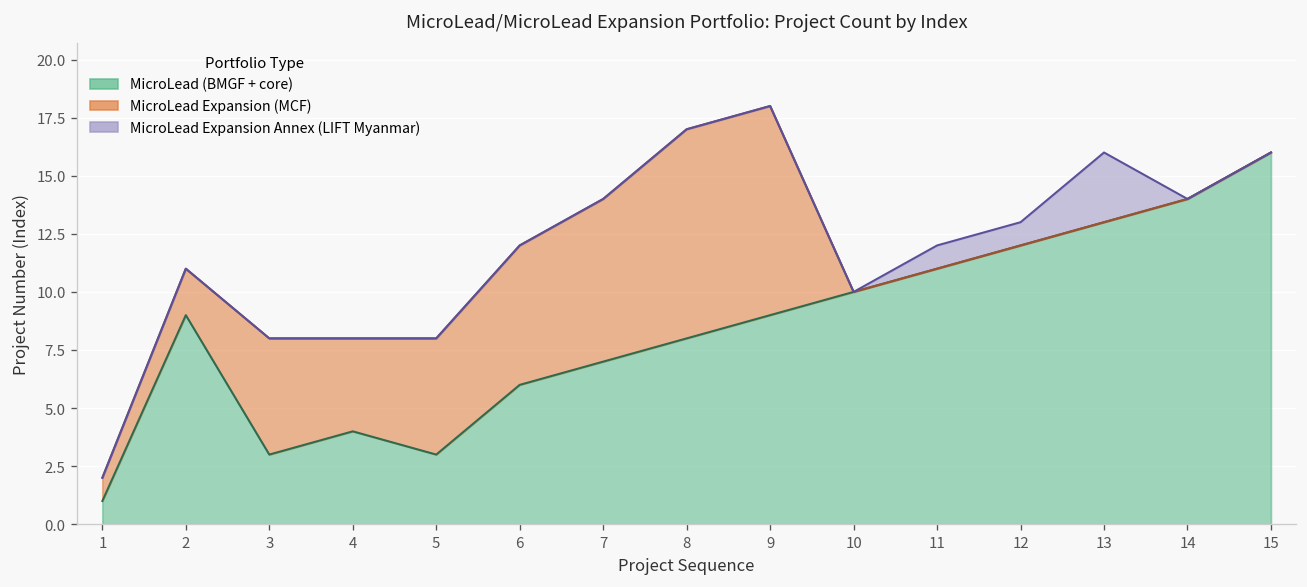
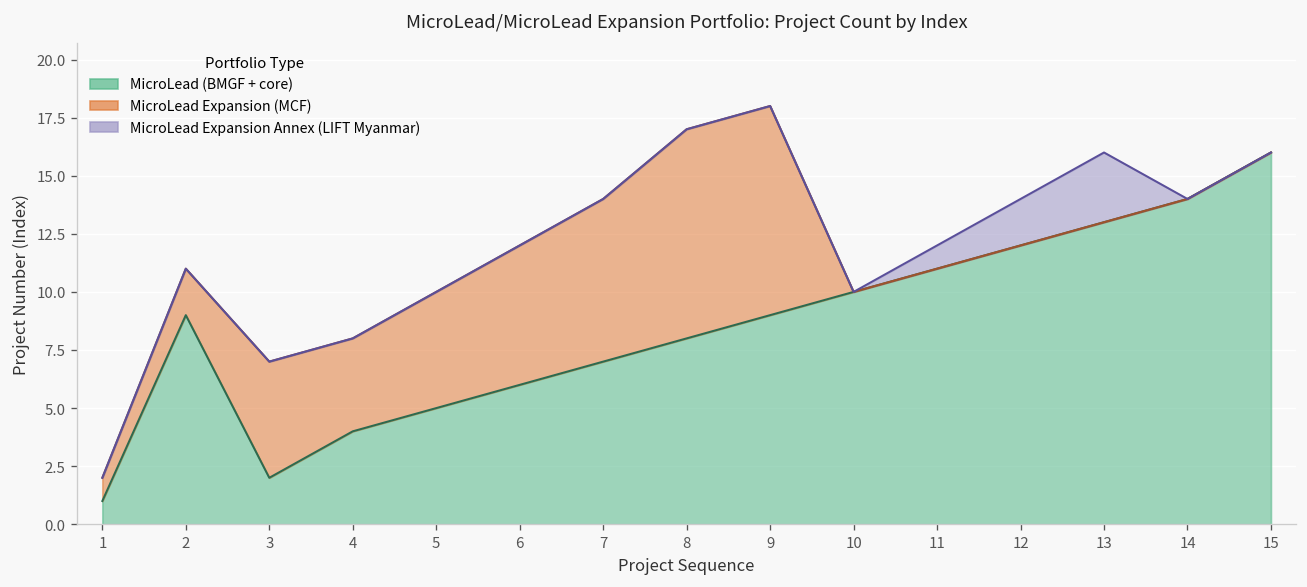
  {
    "MicroLead (BMGF + core)": {
      "1": 1,
      "2": 9,
-     "3": 3,
+     "3": 2,
      "4": 4,
-     "5": 3,
+     "5": 5,
      "6": 6,
      "7": 7,
      "8": 8,
      "9": 9
    },
    "MicroLead Expansion Annex (LIFT Myanmar)": {
      "11": 1,
-     "12": 1,
+     "12": 2,
      "13": 3
    }
  }
